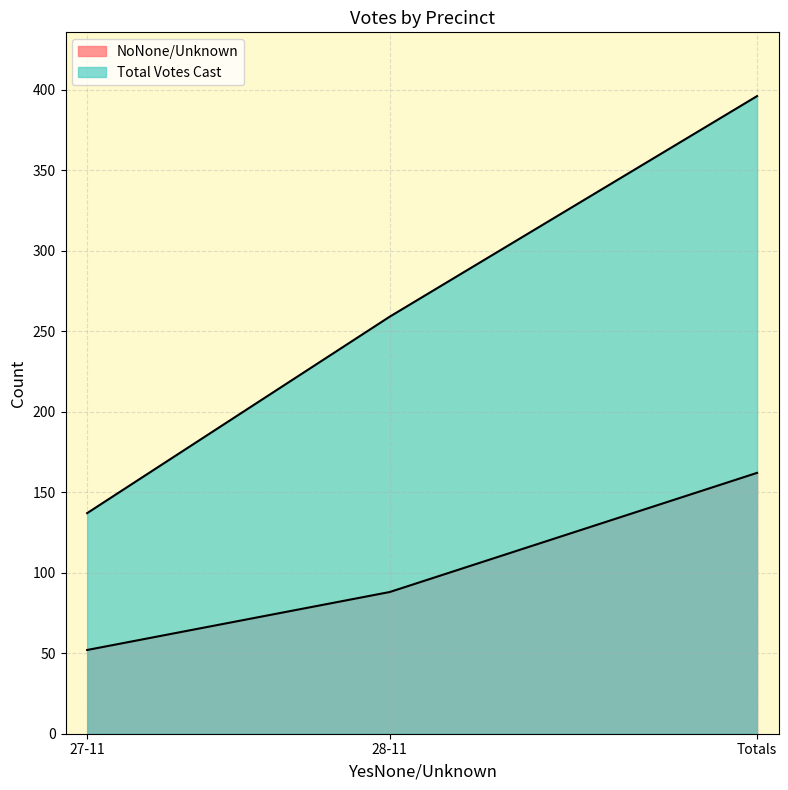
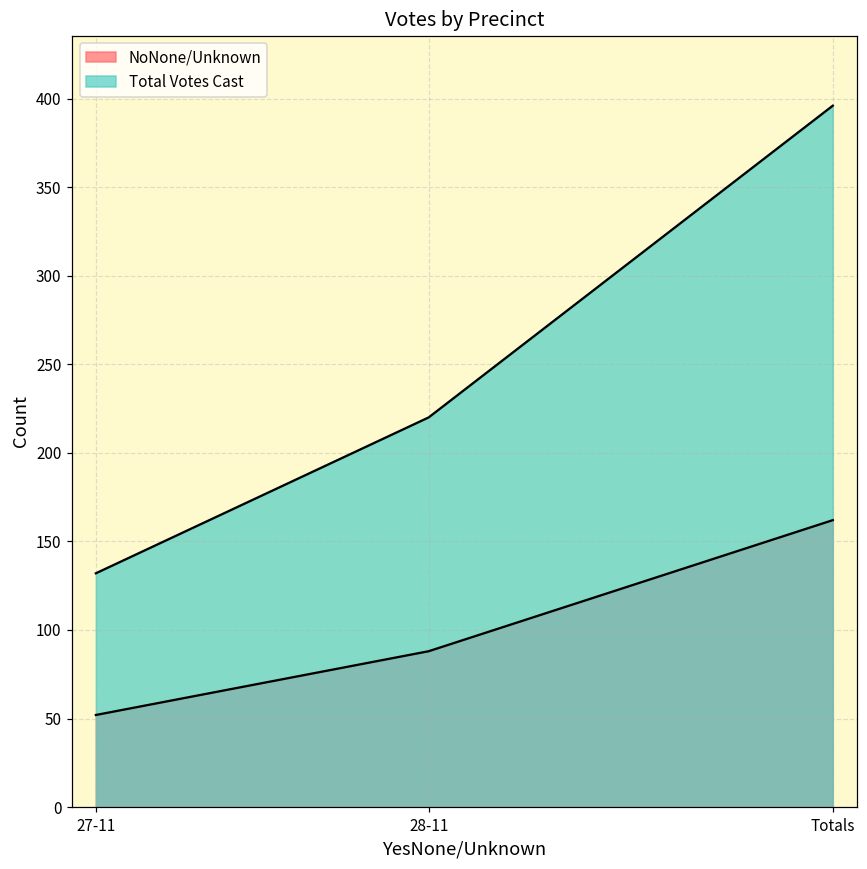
  {
    "NoNone/Unknown": {
      "27-11": 52,
      "28-11": 88,
      "Totals": 162
    },
    "Total Votes Cast": {
-     "27-11": 137,
-     "28-11": 259,
+     "27-11": 132,
+     "28-11": 220,
      "Totals": 396
    }
  }
